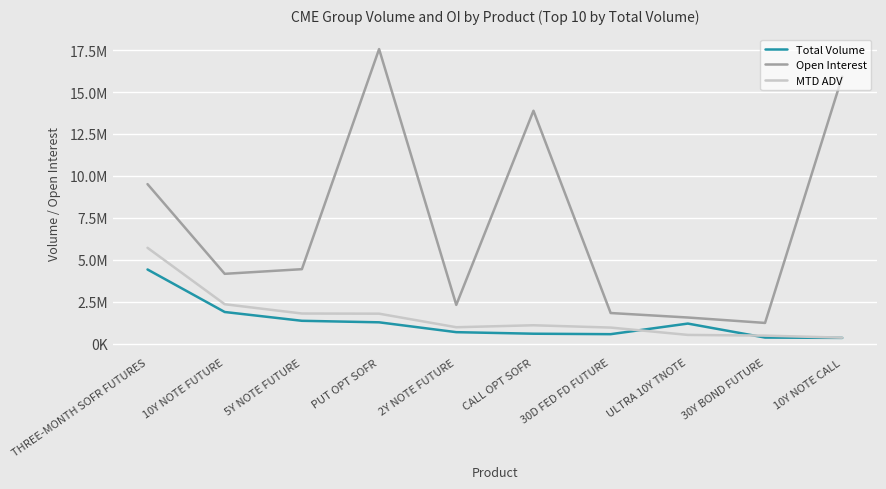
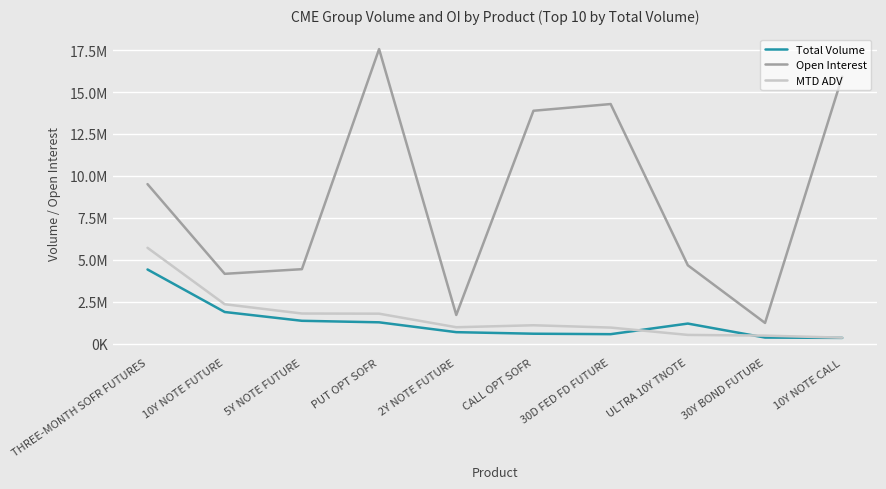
  {
    "Total Volume": {
      "THREE-MONTH SOFR FUTURES": 4400000,
      "10Y NOTE FUTURE": 1900000,
      "5Y NOTE FUTURE": 1400000,
      "PUT OPT SOFR": 1300000,
      "2Y NOTE FUTURE": 700000,
      "CALL OPT SOFR": 600000,
      "30D FED FD FUTURE": 600000,
      "ULTRA 10Y TNOTE": 1200000
    },
    "Open Interest": {
      "THREE-MONTH SOFR FUTURES": 9500000,
      "10Y NOTE FUTURE": 4200000,
      "5Y NOTE FUTURE": 4400000,
      "PUT OPT SOFR": 17600000,
-     "2Y NOTE FUTURE": 2300000,
+     "2Y NOTE FUTURE": 1700000,
      "CALL OPT SOFR": 13900000,
-     "30D FED FD FUTURE": 1800000,
-     "ULTRA 10Y TNOTE": 1600000,
+     "30D FED FD FUTURE": 14300000,
+     "ULTRA 10Y TNOTE": 4700000,
      "30Y BOND FUTURE": 1200000
    },
    "MTD ADV": {
      "THREE-MONTH SOFR FUTURES": 5700000,
      "10Y NOTE FUTURE": 2400000,
      "5Y NOTE FUTURE": 1800000,
      "PUT OPT SOFR": 1800000,
      "2Y NOTE FUTURE": 1000000,
      "CALL OPT SOFR": 1100000,
      "30D FED FD FUTURE": 1000000,
      "ULTRA 10Y TNOTE": 500000
    }
  }
